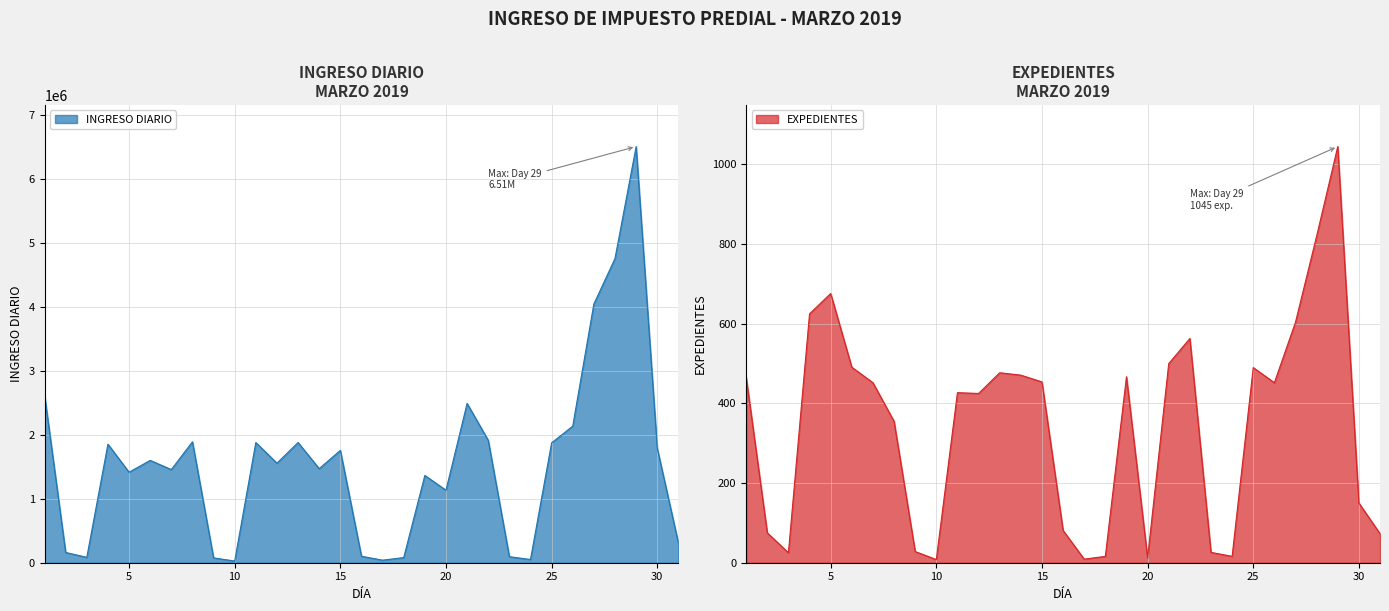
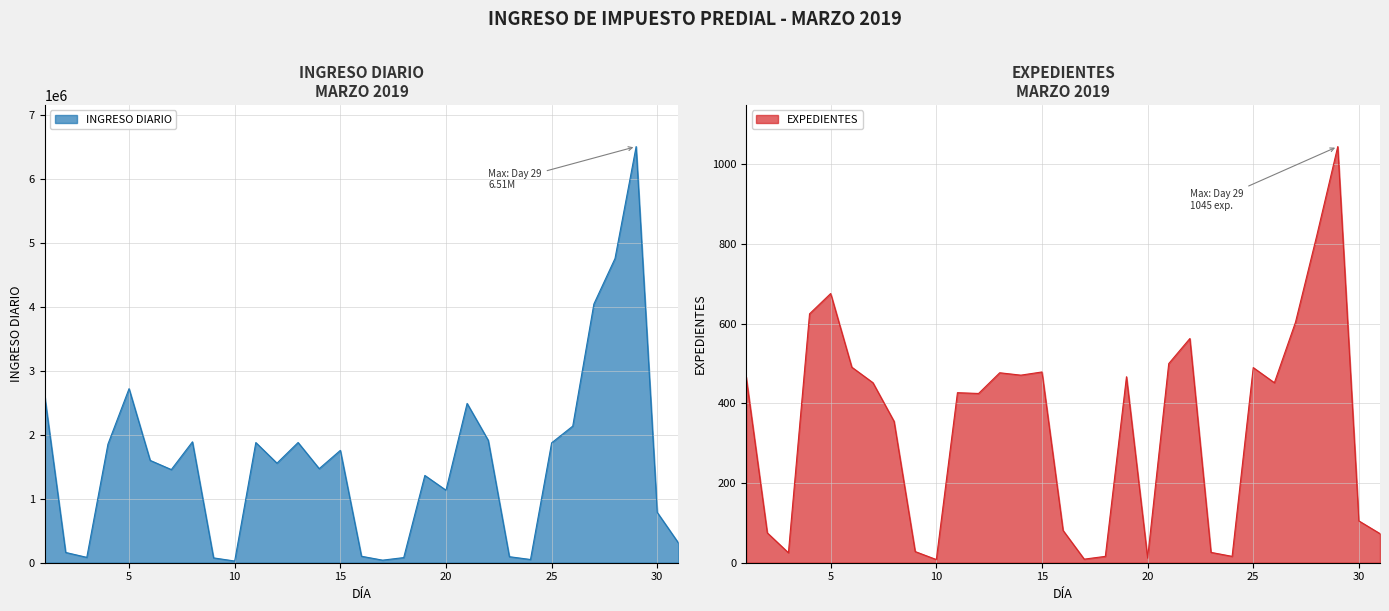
  {
    "INGRESO DIARIO MARZO 2019": {
-     "5": 1400000,
+     "5": 2700000,
      "10": 0,
      "15": 1800000,
      "20": 1100000,
      "25": 1900000,
-     "30": 1800000
+     "30": 800000
    },
    "EXPEDIENTES MARZO 2019": {
      "5": 680,
      "10": 10,
-     "15": 450,
+     "15": 480,
      "20": 10,
      "25": 490,
-     "30": 150
+     "30": 110
    }
  }
